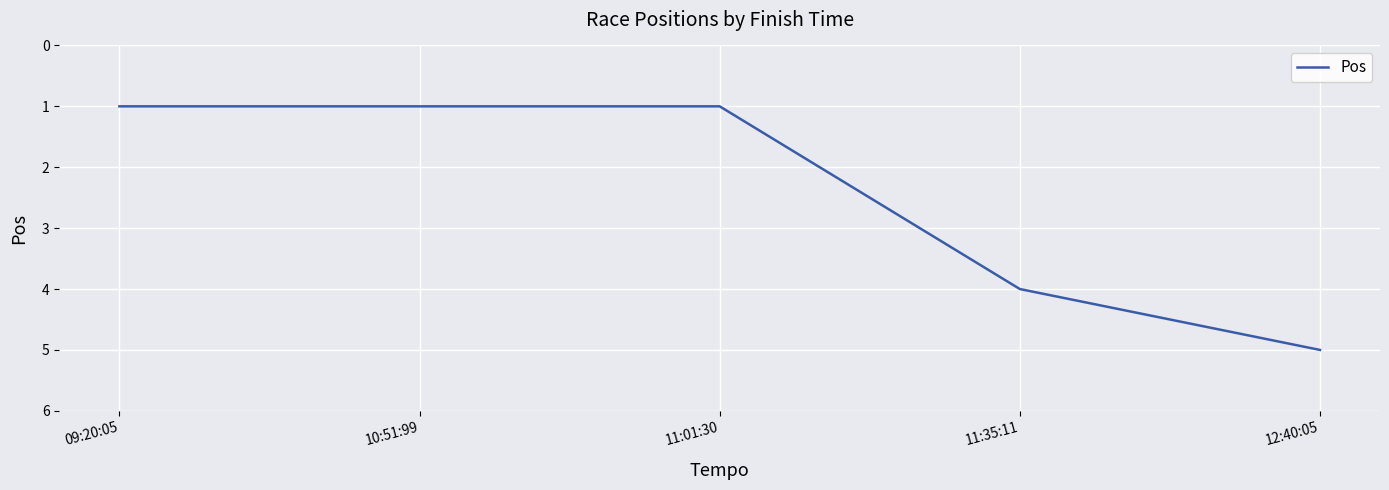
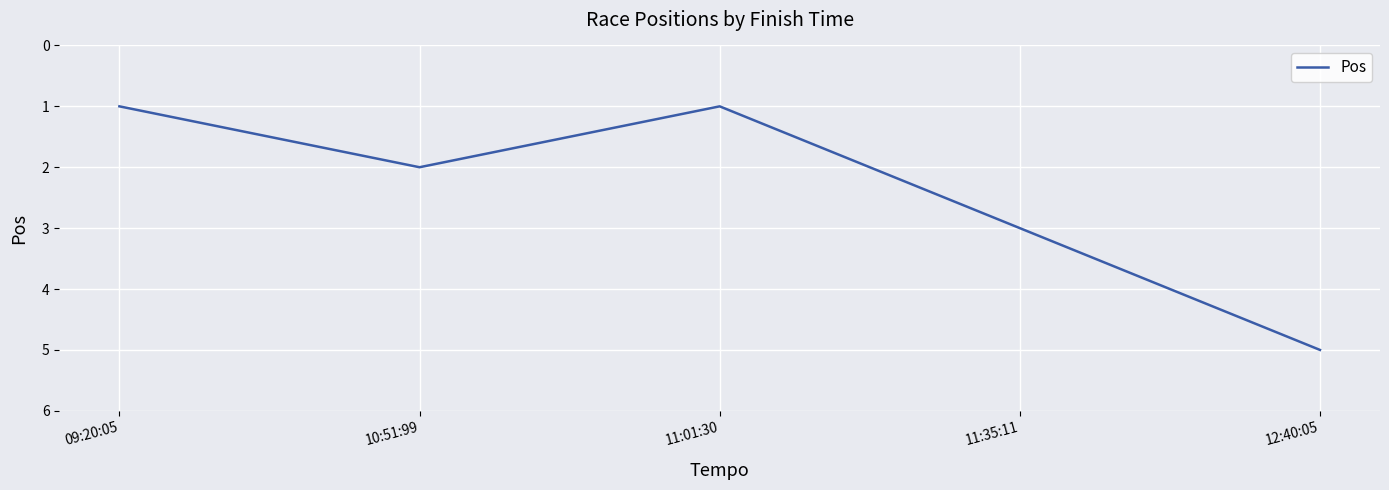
  {
    "09:20:05": 1,
-   "10:51:99": 1,
+   "10:51:99": 2,
    "11:01:30": 1,
-   "11:35:11": 4,
+   "11:35:11": 3,
    "12:40:05": 5
  }
